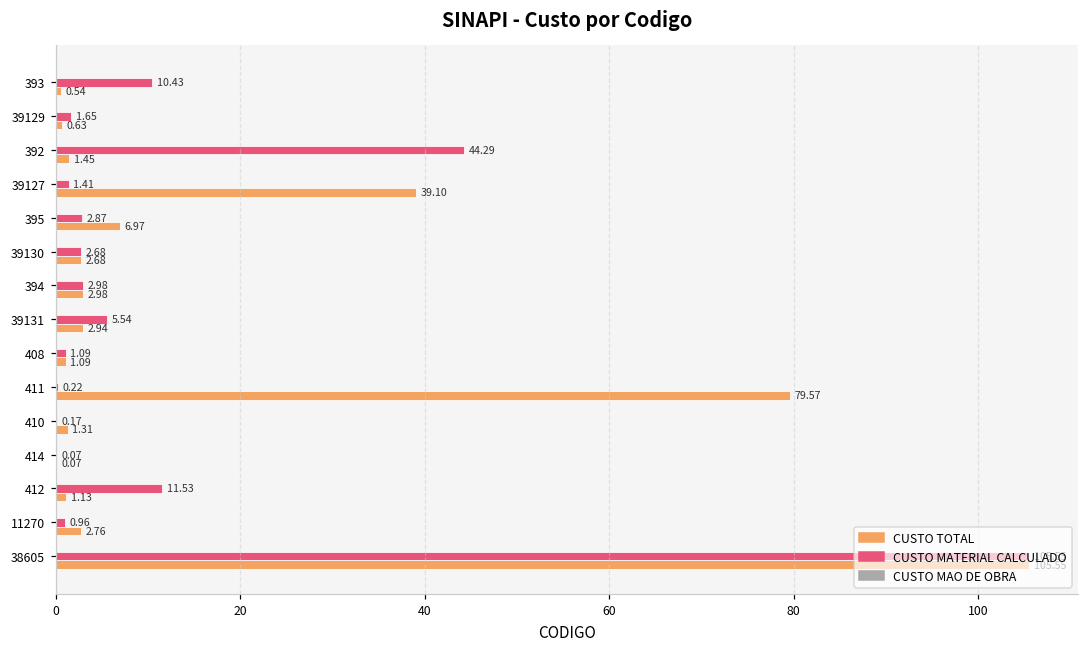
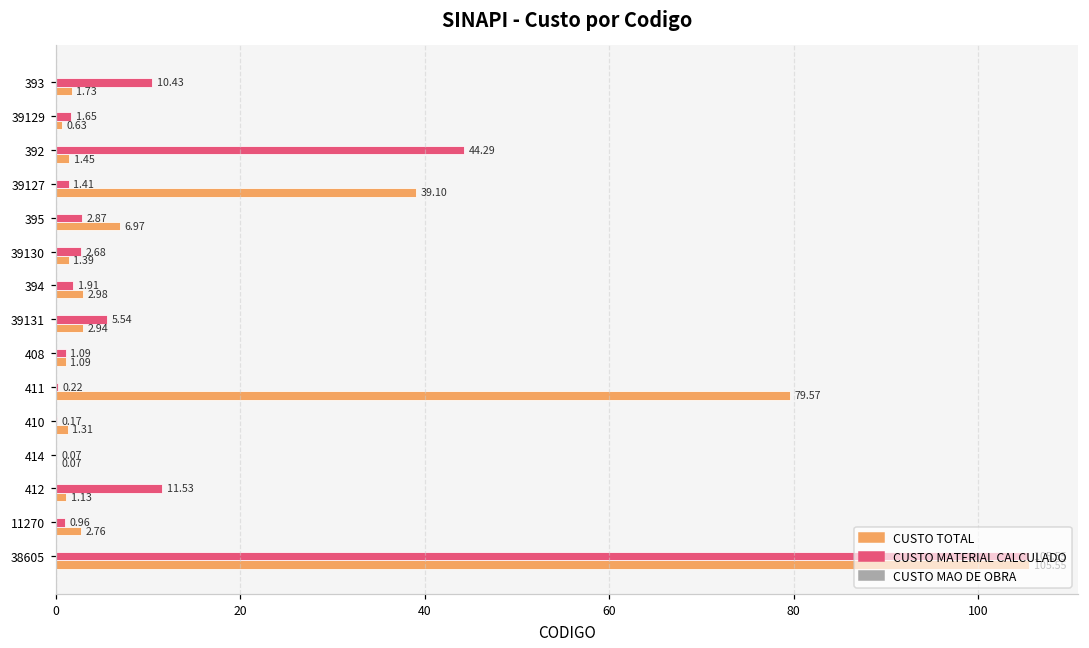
  {
    "CUSTO TOTAL": {
-     "393": 0.54,
+     "393": 1.73,
      "39129": 0.63,
      "392": 1.45,
      "39127": 39.10,
      "395": 6.97,
-     "39130": 2.68,
+     "39130": 1.39,
      "394": 2.98,
      "39131": 2.94,
      "411": 79.57,
      "410": 1.31,
      "412": 1.13,
      "11270": 2.76
    },
    "CUSTO MATERIAL CALCULADO": {
      "393": 10.43,
      "39129": 1.65,
      "392": 44.29,
      "39127": 1.41,
      "395": 2.87,
      "39130": 2.68,
-     "394": 2.98,
+     "394": 1.91,
      "39131": 5.54,
      "411": 0.22,
      "410": 0.17,
      "412": 11.53,
      "11270": 0.96
    },
    "CUSTO MAO DE OBRA": {
      "393": 0,
      "39129": 0,
      "392": 0,
      "39127": 0,
      "395": 0,
      "39130": 0,
      "394": 0,
      "39131": 0,
      "408": 0,
      "411": 0,
      "410": 0,
      "414": 0,
      "412": 0,
      "11270": 0,
      "38605": 0
    }
  }
